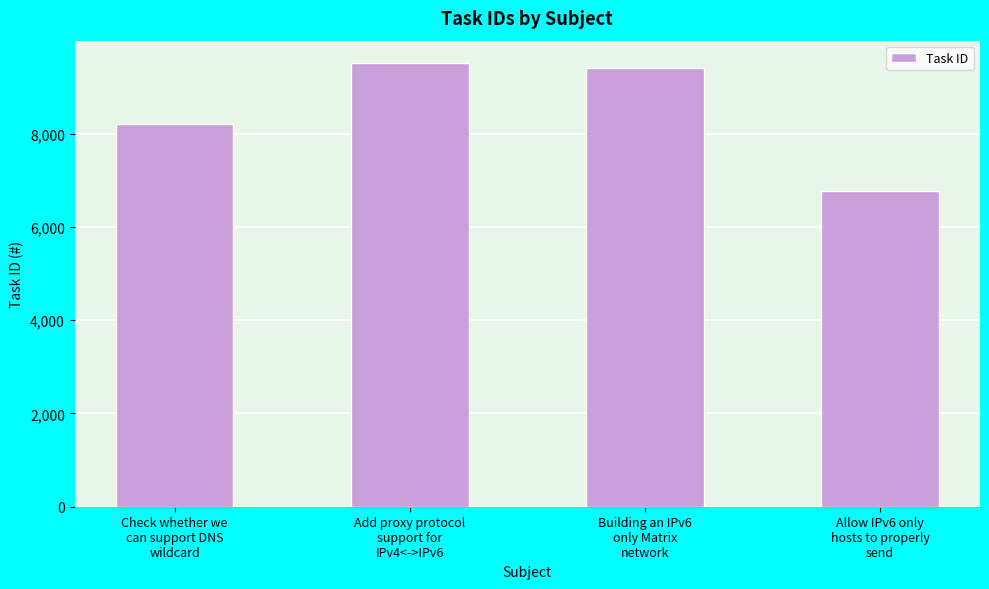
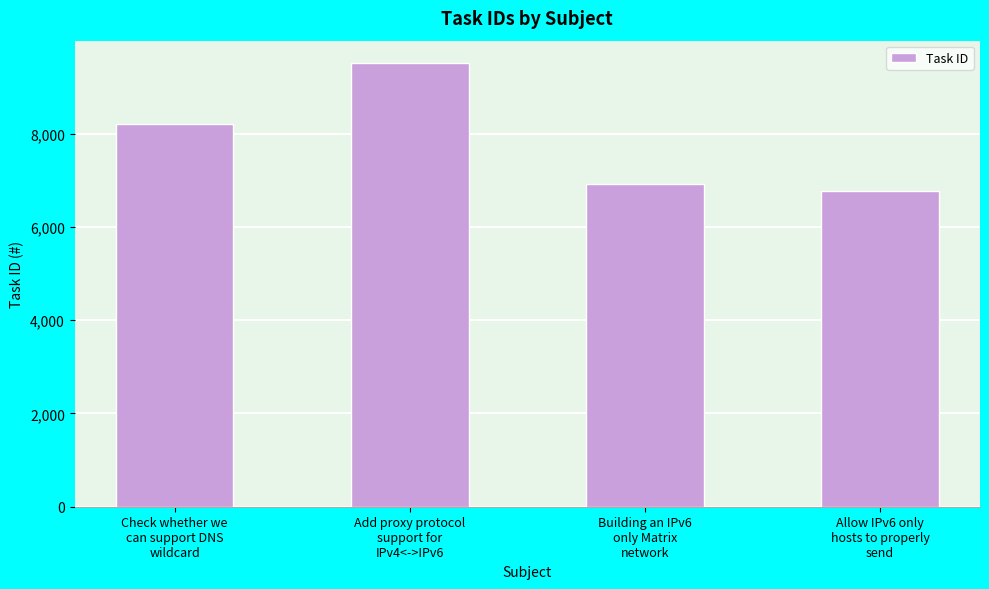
  {
    "Check whether we can support DNS wildcard": "8,200",
    "Add proxy protocol support for IPv4<->IPv6": "9,500",
-   "Building an IPv6 only Matrix network": "9,400",
+   "Building an IPv6 only Matrix network": "6,900",
    "Allow IPv6 only hosts to properly send": "6,800"
  }
